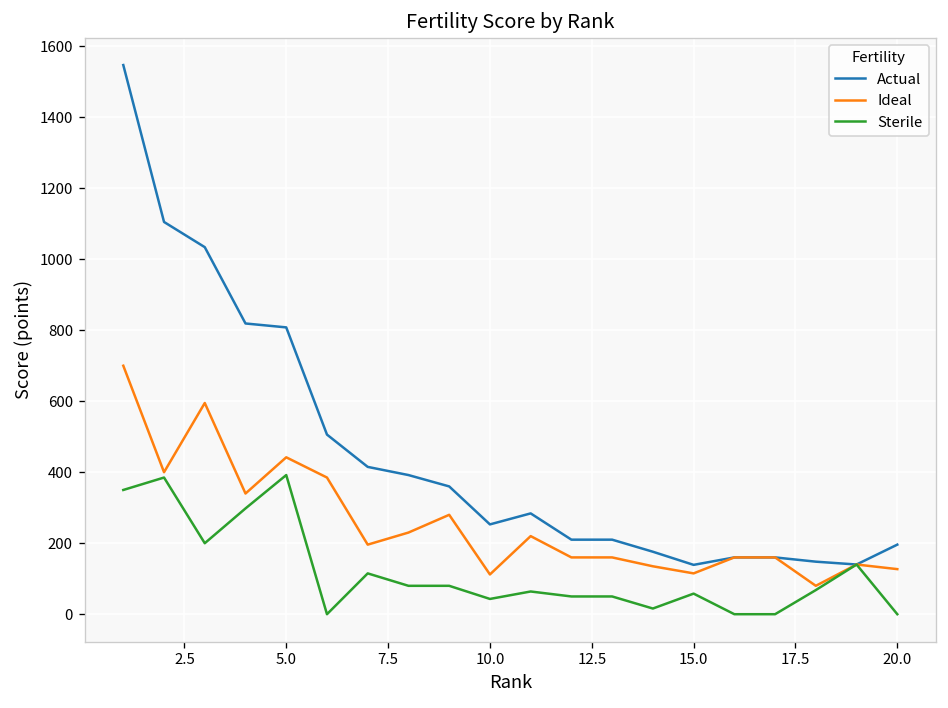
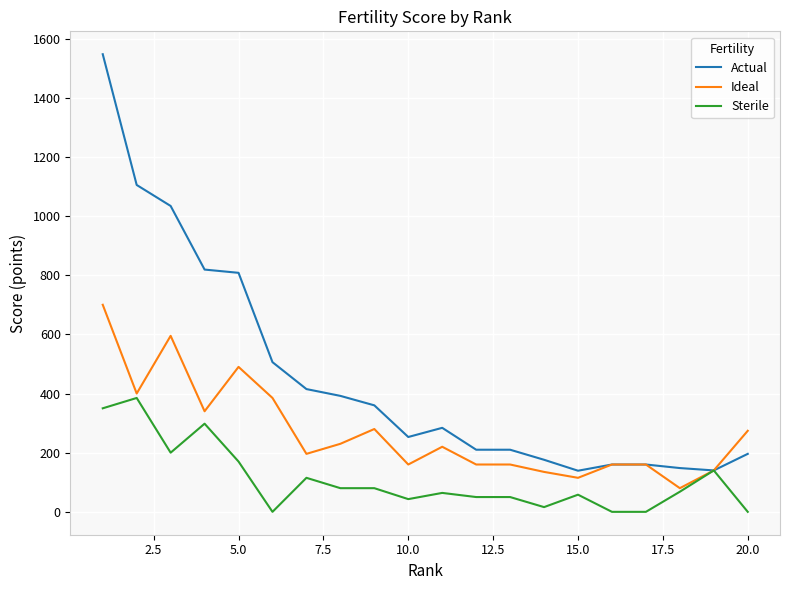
  {
    "Actual": {
      "5.0": 810,
      "10.0": 250,
      "15.0": 140,
      "20.0": 200
    },
    "Ideal": {
-     "5.0": 440,
-     "10.0": 110,
+     "5.0": 490,
+     "10.0": 160,
      "15.0": 120,
-     "20.0": 130
+     "20.0": 270
    },
    "Sterile": {
-     "5.0": 390,
+     "5.0": 170,
      "10.0": 40,
      "15.0": 60,
      "20.0": 0
    }
  }
